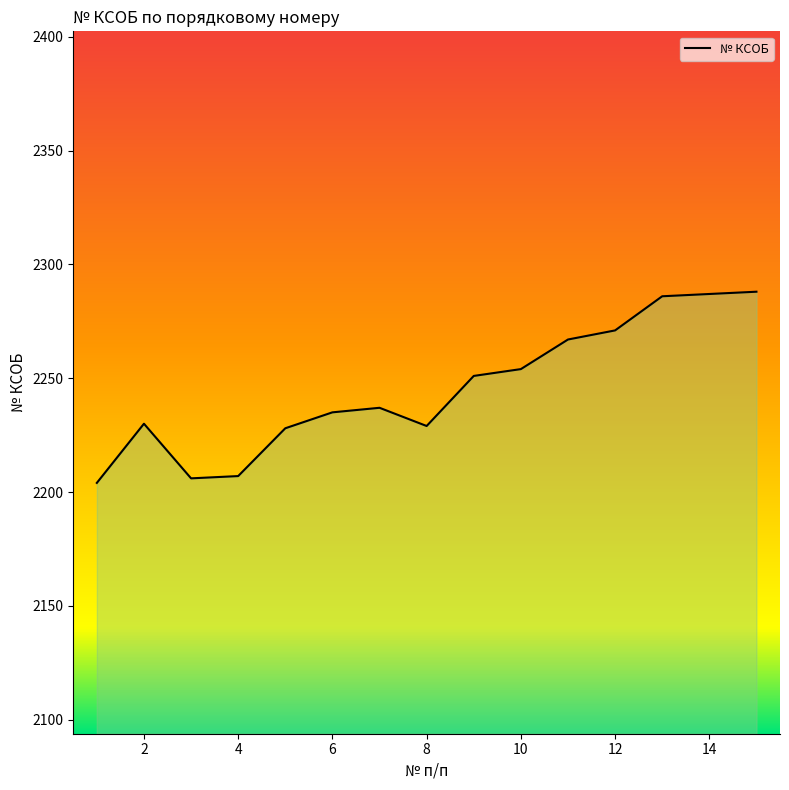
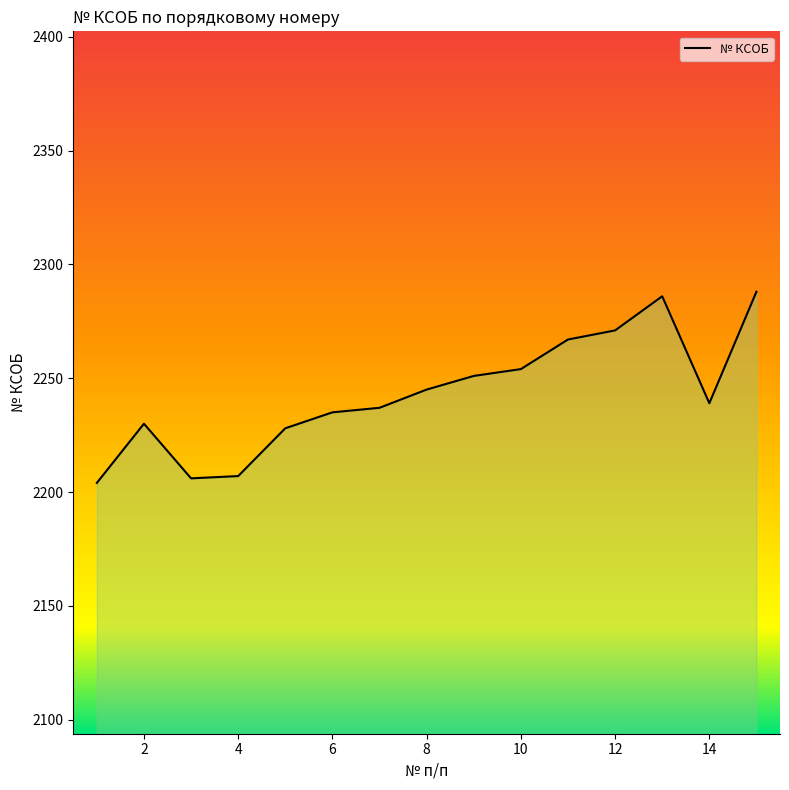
  {
    "2": 2230,
    "4": 2207,
    "6": 2235,
-   "8": 2229,
+   "8": 2245,
    "10": 2254,
    "12": 2271,
-   "14": 2287
+   "14": 2239
  }
